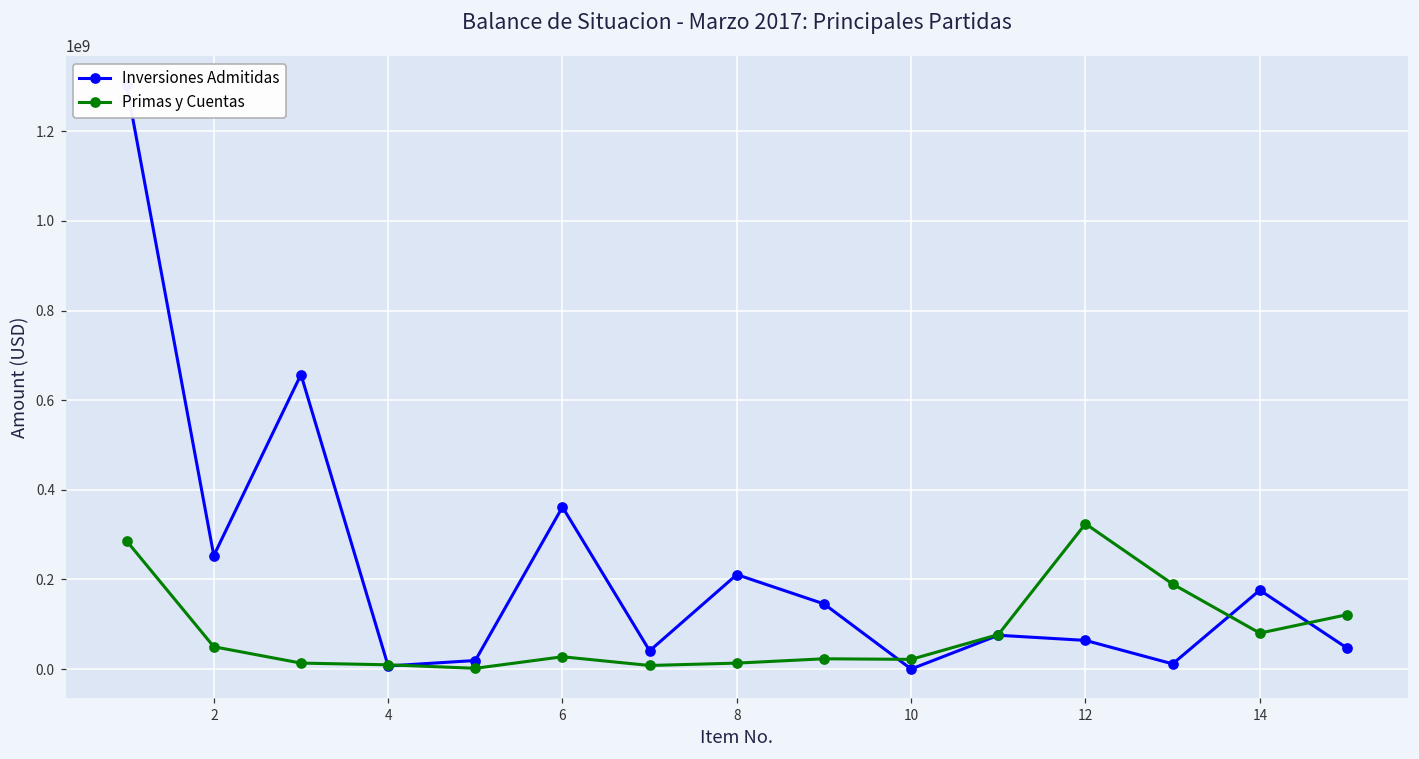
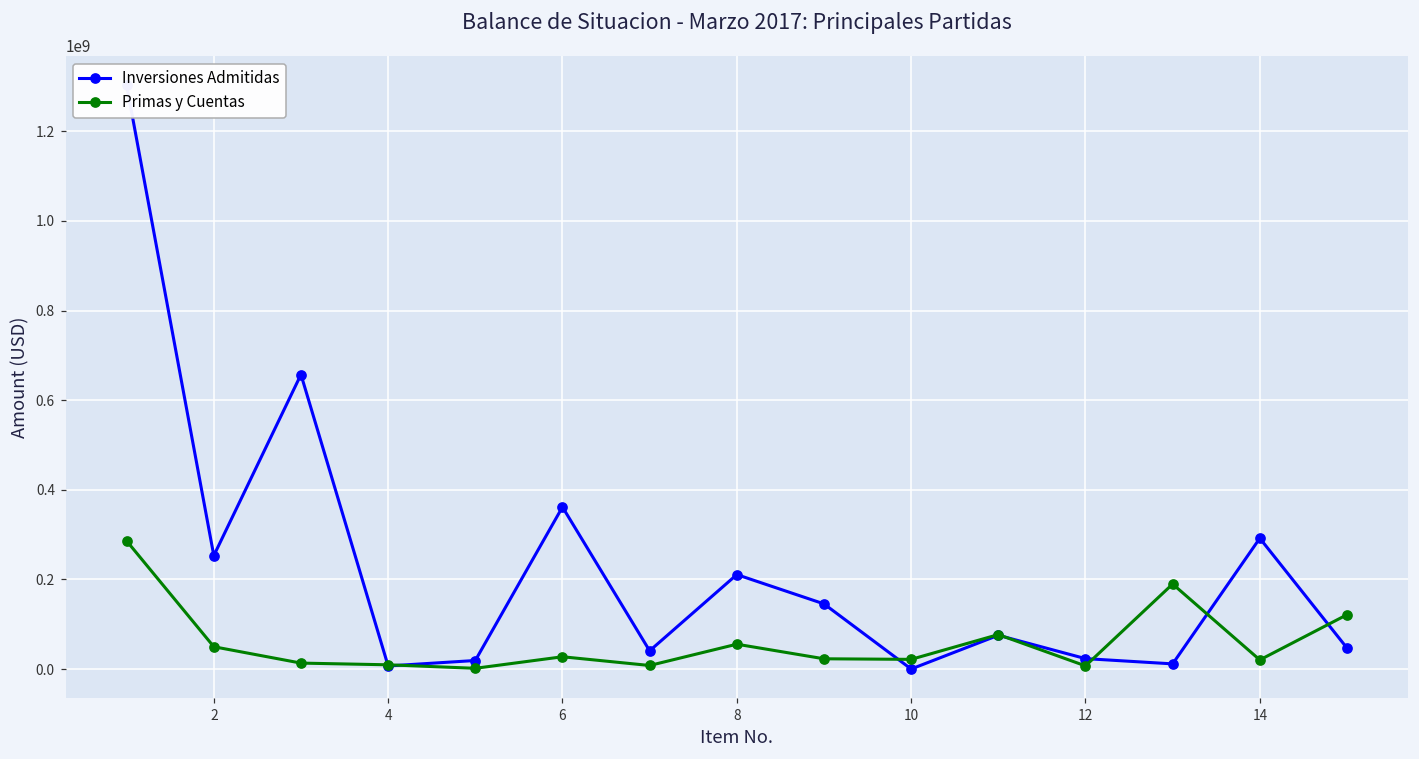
  {
    "Inversiones Admitidas": {
      "2": 250000000,
      "6": 360000000,
      "8": 210000000,
      "10": 0,
-     "12": 60000000,
-     "14": 180000000
+     "12": 20000000,
+     "14": 290000000
    },
    "Primas y Cuentas": {
      "2": 50000000,
      "6": 30000000,
-     "8": 10000000,
+     "8": 60000000,
      "10": 20000000,
-     "12": 320000000,
-     "14": 80000000
+     "12": 10000000,
+     "14": 20000000
    }
  }
